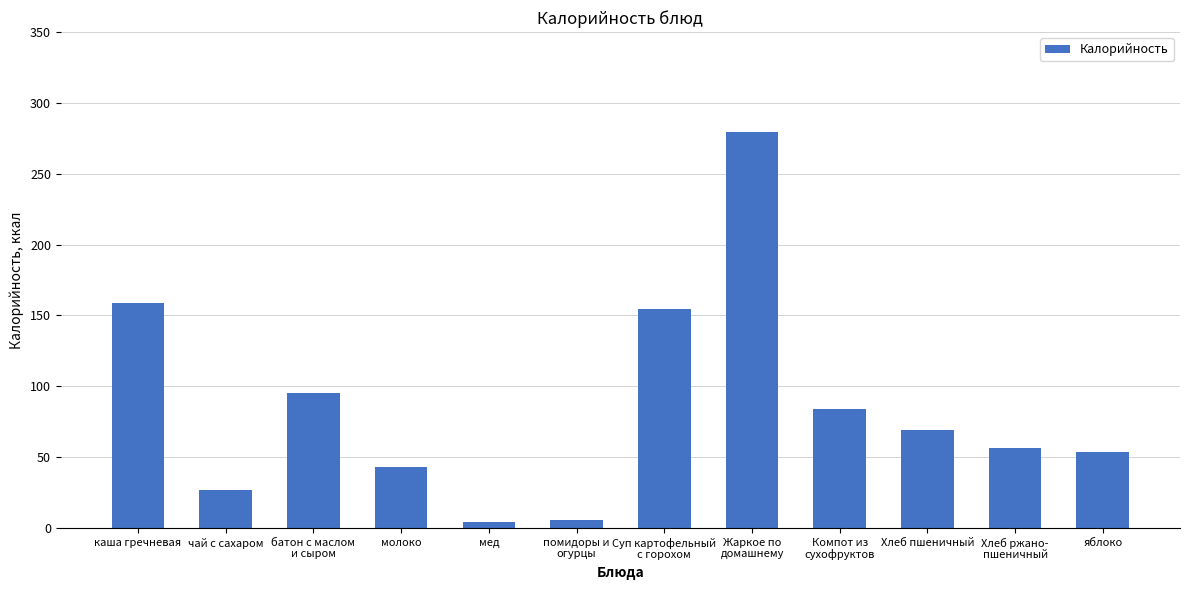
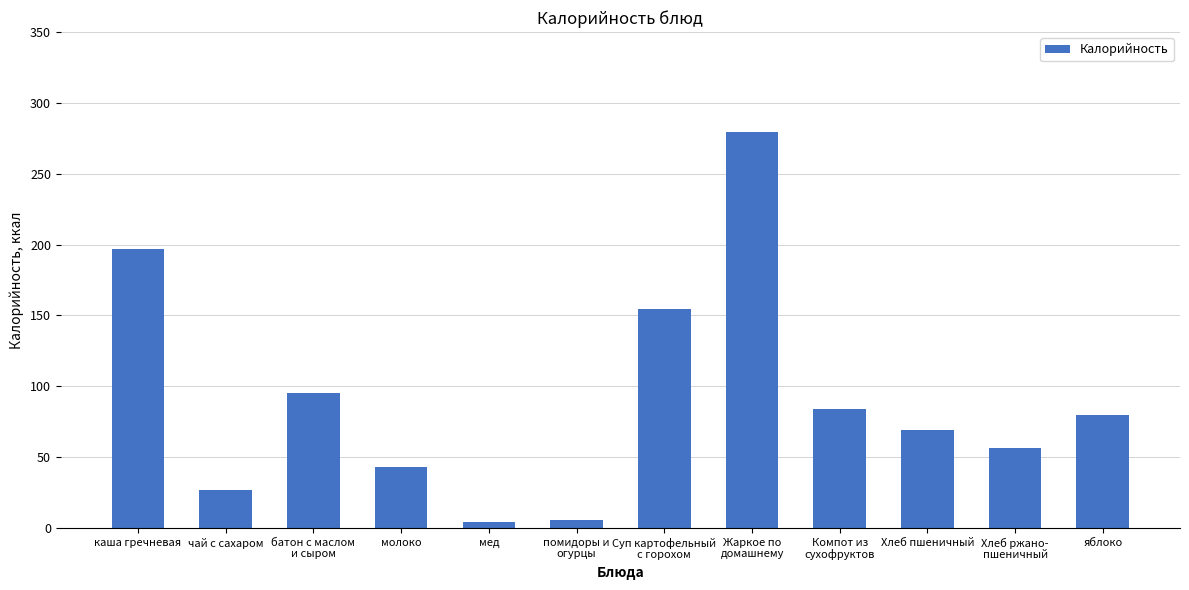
  {
-   "каша гречневая": 159,
+   "каша гречневая": 197,
    "чай с сахаром": 27,
    "батон с маслом и сыром": 95,
    "молоко": 43,
    "мед": 4,
    "помидоры и огурцы": 6,
    "Суп картофельный с горохом": 155,
    "Жаркое по домашнему": 280,
    "Компот из сухофруктов": 84,
    "Хлеб пшеничный": 69,
    "Хлеб ржано- пшеничный": 56,
-   "яблоко": 54
+   "яблоко": 80
  }
